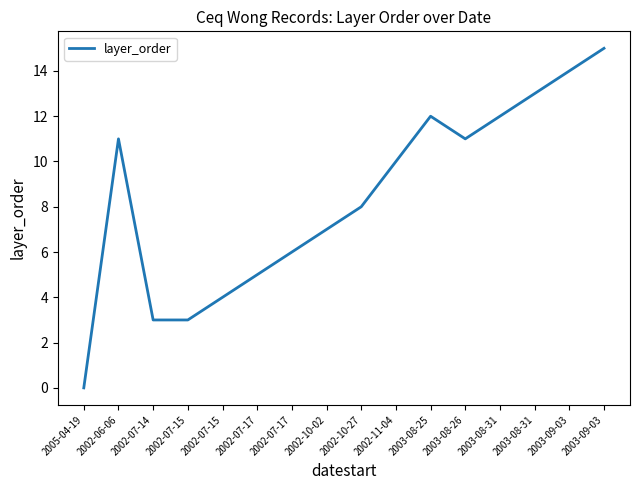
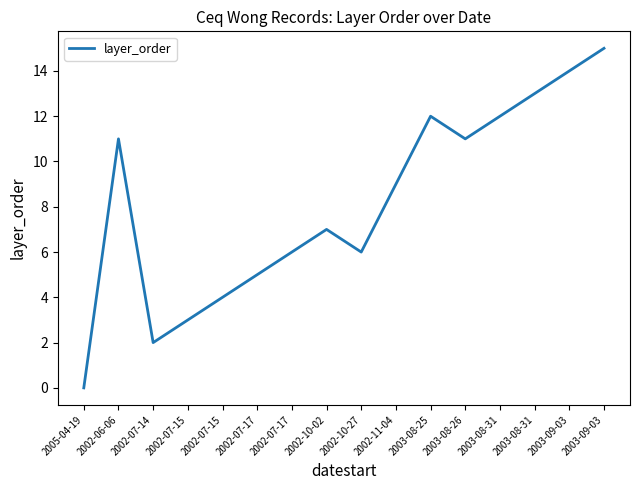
  {
    "2005-04-19": 0,
    "2002-06-06": 11,
-   "2002-07-14": 3,
+   "2002-07-14": 2,
    "2002-10-02": 7,
-   "2002-10-27": 8,
-   "2002-11-04": 10,
+   "2002-10-27": 6,
+   "2002-11-04": 9,
    "2003-08-25": 12,
    "2003-08-26": 11
  }
